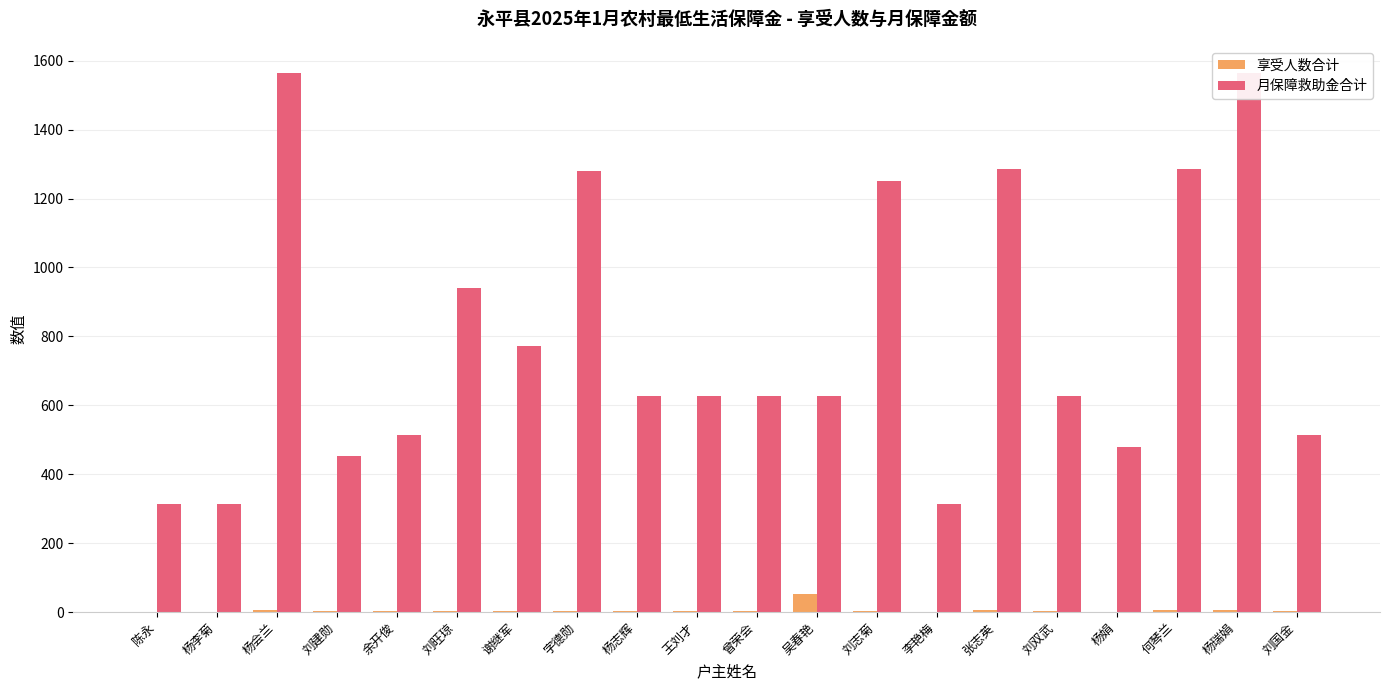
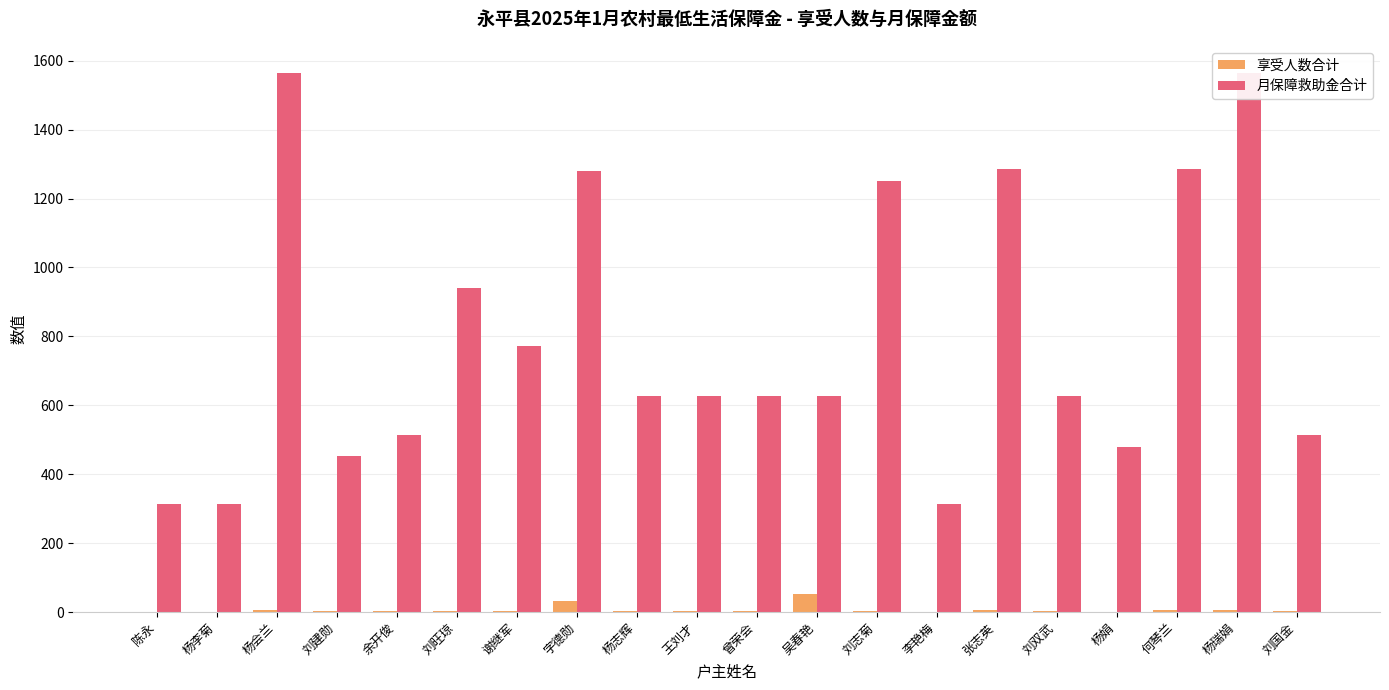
  {
    "享受人数合计": {
-     "字德勋": 0,
+     "字德勋": 30,
      "吴春艳": 50
    },
    "月保障救助金合计": {
      "陈永": 310,
      "杨李菊": 310,
      "杨会兰": 1570,
      "刘建勋": 450,
      "余开俊": 510,
      "刘旺琼": 940,
      "谢继军": 770,
      "字德勋": 1280,
      "杨志辉": 630,
      "王刘才": 630,
      "曾荣会": 630,
      "吴春艳": 630,
      "刘志菊": 1250,
      "李艳梅": 310,
      "张志英": 1290,
      "刘双武": 630,
      "杨娟": 480,
      "何琴兰": 1290,
      "刘国金": 510
    }
  }
